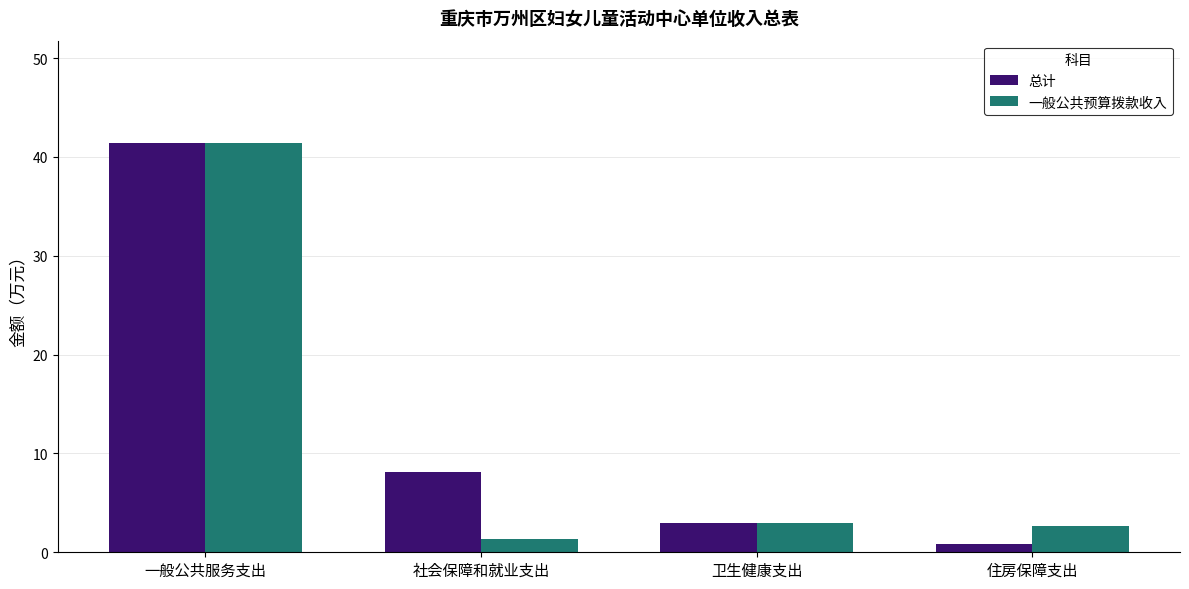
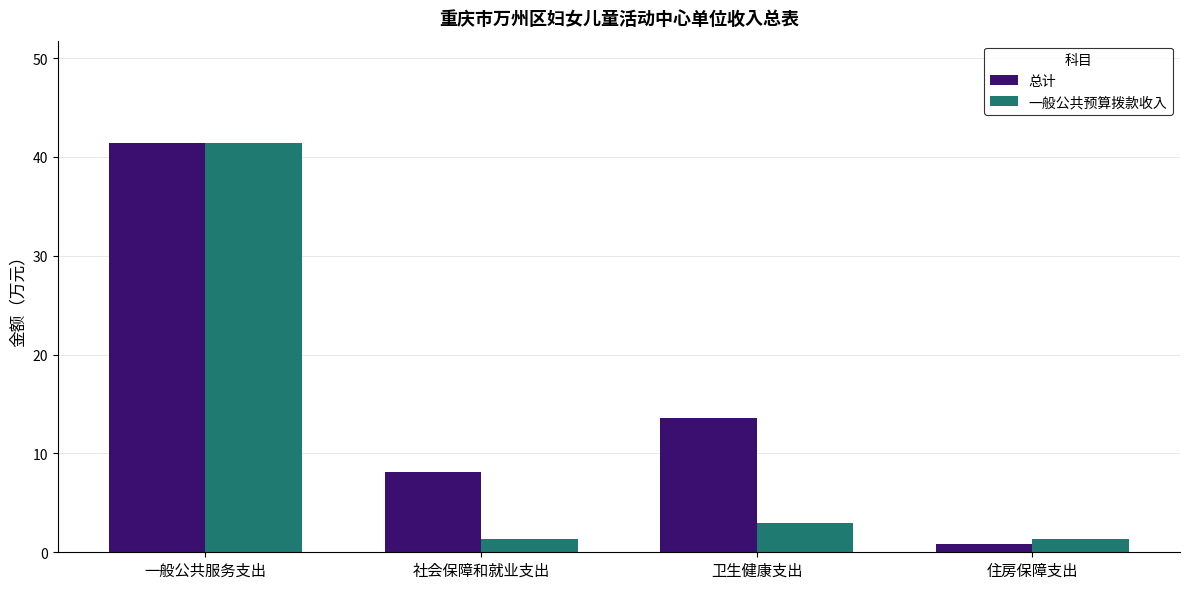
  {
    "总计": {
      "一般公共服务支出": 41,
      "社会保障和就业支出": 8,
-     "卫生健康支出": 3,
+     "卫生健康支出": 14,
      "住房保障支出": 1
    },
    "一般公共预算拨款收入": {
      "一般公共服务支出": 41,
      "社会保障和就业支出": 1,
      "卫生健康支出": 3,
-     "住房保障支出": 3
+     "住房保障支出": 1
    }
  }
